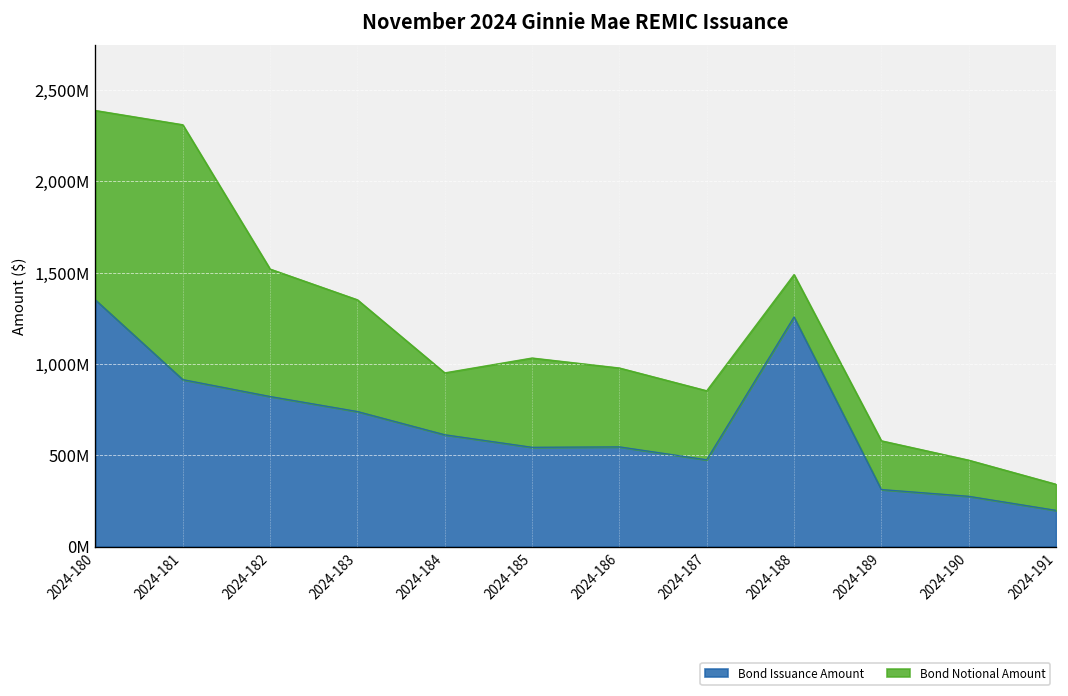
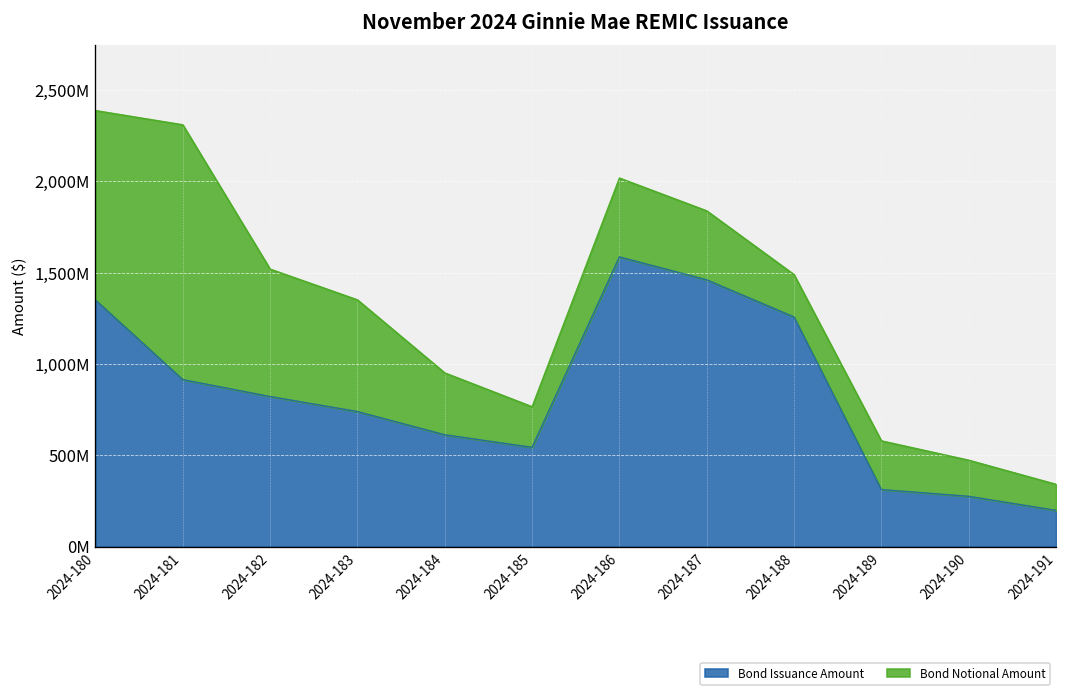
  {
    "Bond Issuance Amount": {
      "2024-180": "1,350,000,000",
      "2024-181": "910,000,000",
      "2024-182": "820,000,000",
      "2024-183": "740,000,000",
      "2024-184": "610,000,000",
      "2024-185": "540,000,000",
-     "2024-186": "550,000,000",
-     "2024-187": "480,000,000",
+     "2024-186": "1,590,000,000",
+     "2024-187": "1,460,000,000",
      "2024-188": "1,260,000,000",
      "2024-189": "310,000,000",
      "2024-190": "280,000,000",
      "2024-191": "200,000,000"
    },
    "Bond Notional Amount": {
      "2024-180": "1,040,000,000",
      "2024-181": "1,400,000,000",
      "2024-182": "700,000,000",
      "2024-183": "610,000,000",
      "2024-184": "340,000,000",
-     "2024-185": "490,000,000",
+     "2024-185": "220,000,000",
      "2024-186": "430,000,000",
      "2024-187": "380,000,000",
      "2024-188": "230,000,000",
      "2024-189": "270,000,000",
      "2024-190": "200,000,000",
      "2024-191": "140,000,000"
    }
  }
